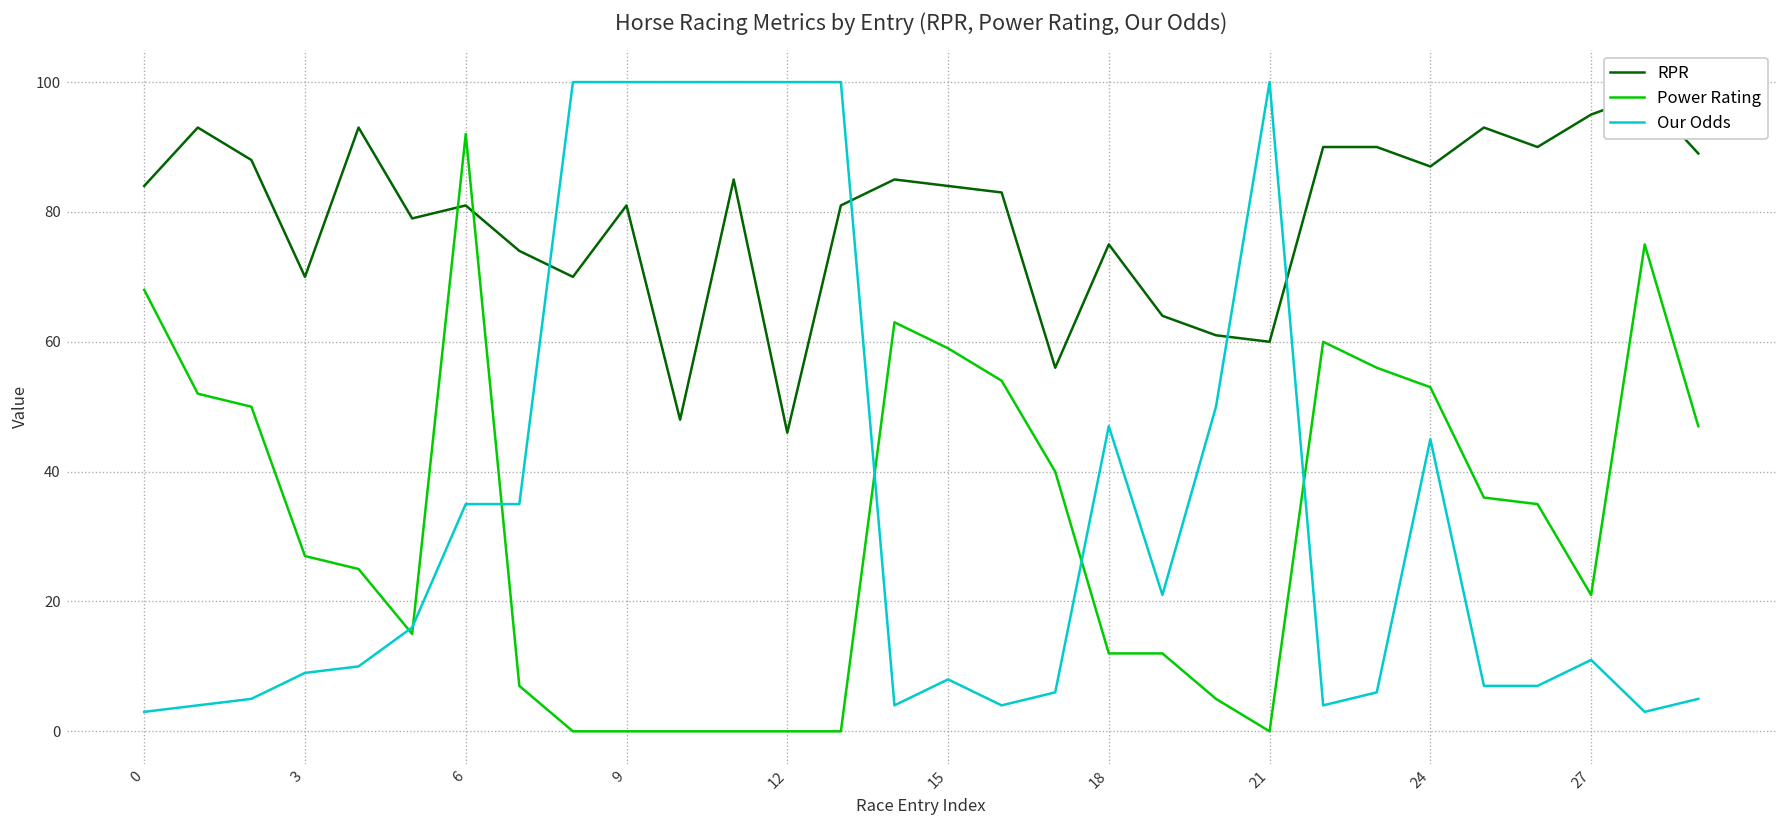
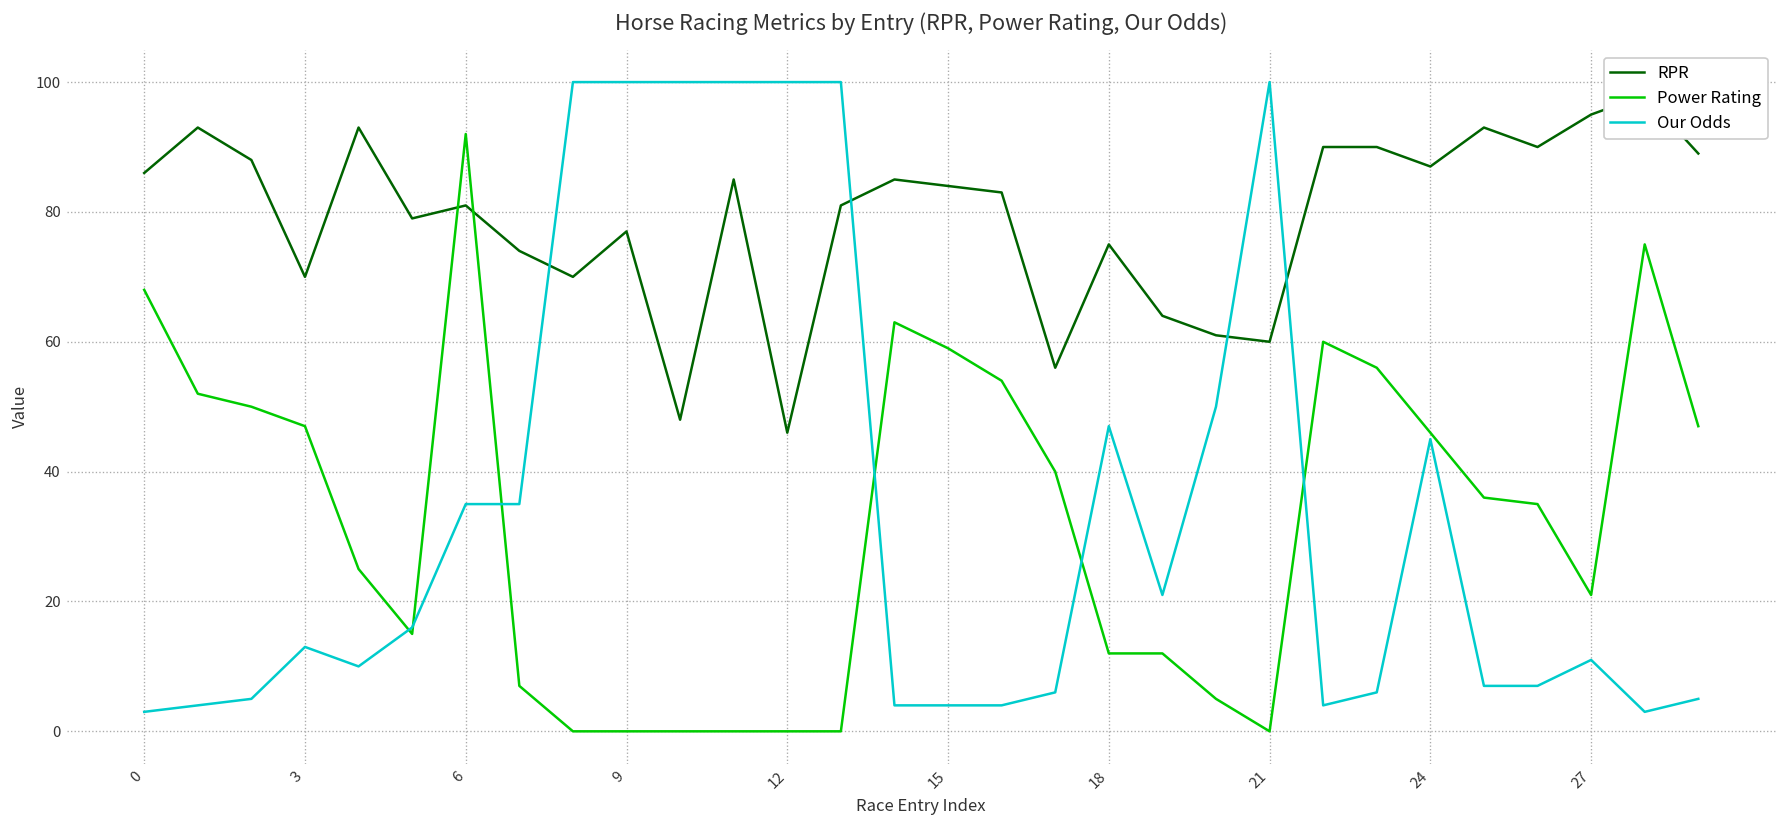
  {
    "RPR": {
-     "0": 84,
+     "0": 86,
      "3": 70,
      "6": 81,
-     "9": 81,
+     "9": 77,
      "12": 46,
      "15": 84,
      "18": 75,
      "21": 60,
      "24": 87,
      "27": 95
    },
    "Power Rating": {
      "0": 68,
-     "3": 27,
+     "3": 47,
      "6": 92,
      "9": 0,
      "12": 0,
      "15": 59,
      "18": 12,
      "21": 0,
-     "24": 53,
+     "24": 46,
      "27": 21
    },
    "Our Odds": {
      "0": 3,
-     "3": 9,
+     "3": 13,
      "6": 35,
      "9": 100,
      "12": 100,
-     "15": 8,
+     "15": 4,
      "18": 47,
      "21": 100,
      "24": 45,
      "27": 11
    }
  }
